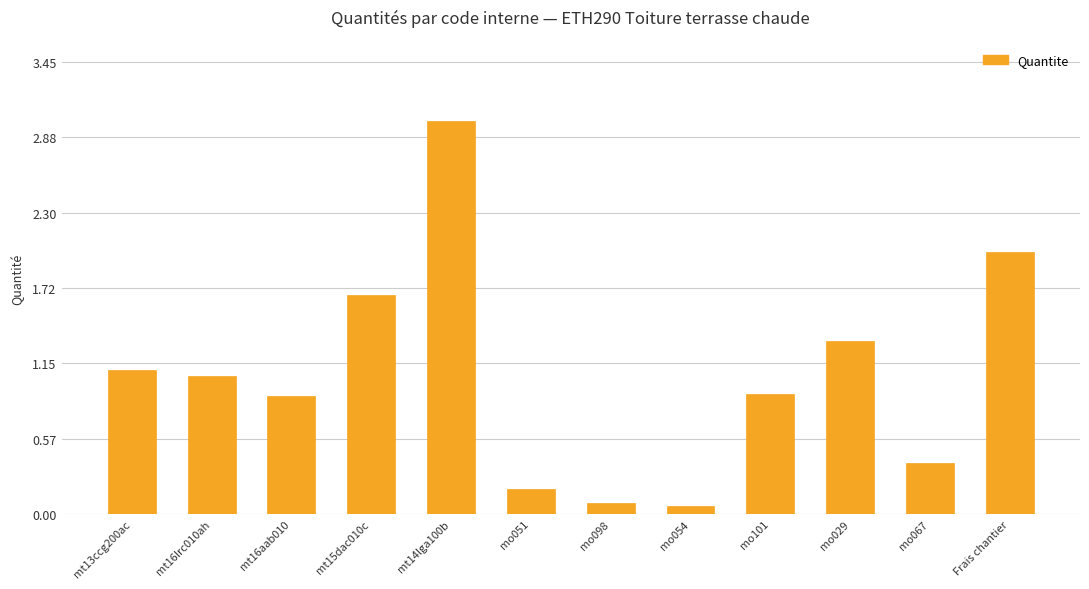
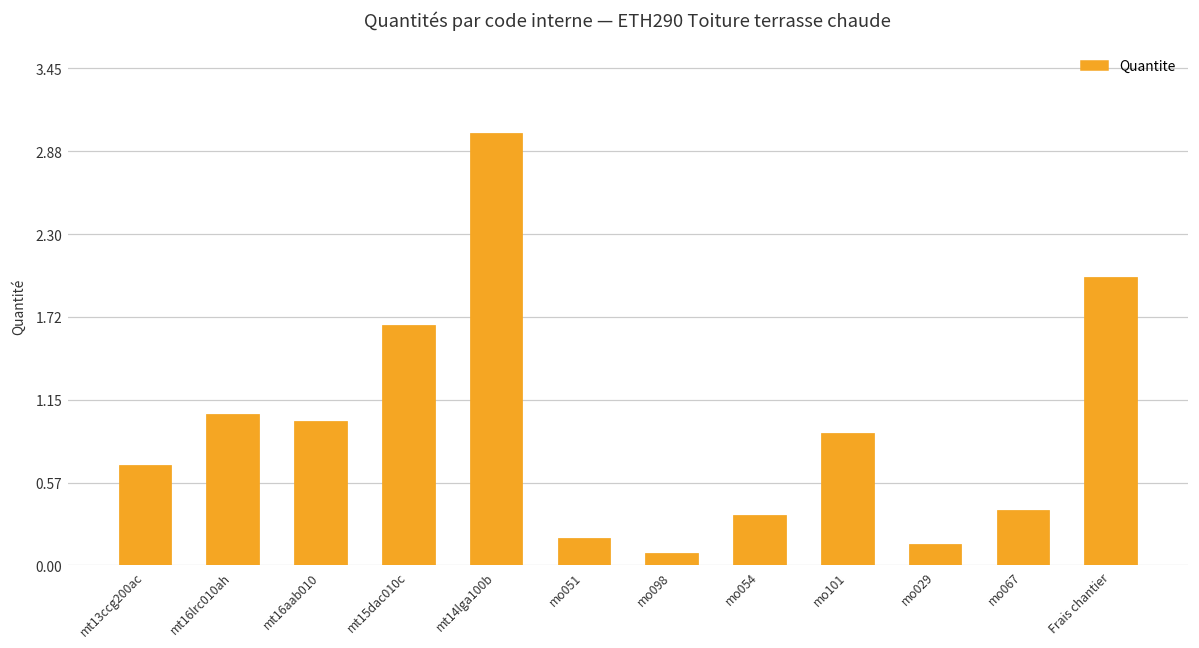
  {
-   "mt13ccg200ac": 1.1,
+   "mt13ccg200ac": 0.7,
    "mt16lrc010ah": 1.05,
-   "mt16aab010": 0.9,
+   "mt16aab010": 1.0,
    "mt15dac010c": 1.67,
    "mt14lga100b": 3.00,
    "mo051": 0.19,
    "mo098": 0.09,
-   "mo054": 0.06,
+   "mo054": 0.35,
    "mo101": 0.92,
-   "mo029": 1.32,
+   "mo029": 0.15,
    "mo067": 0.39,
    "Frais chantier": 2.00
  }
